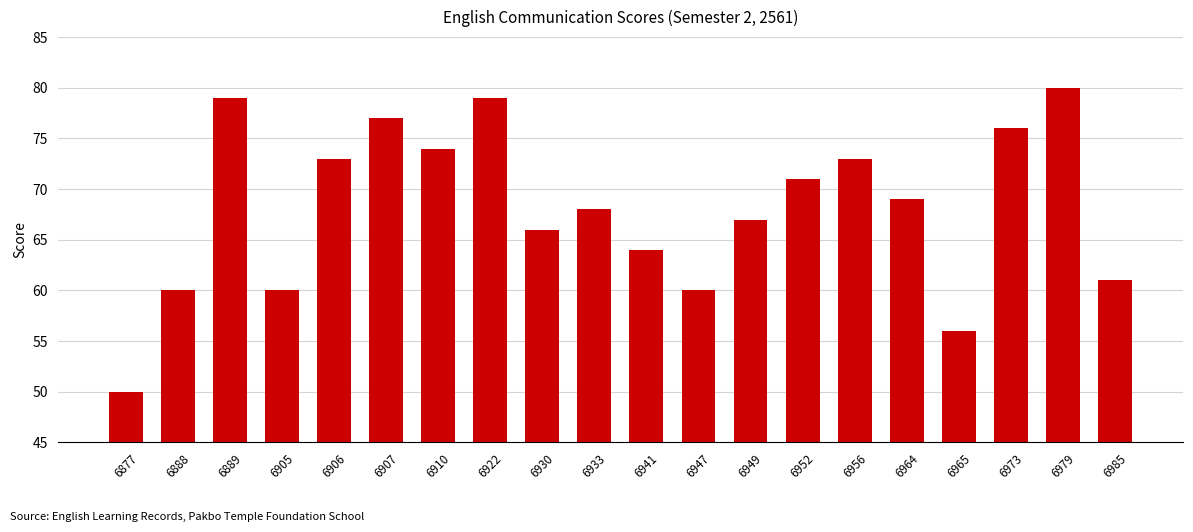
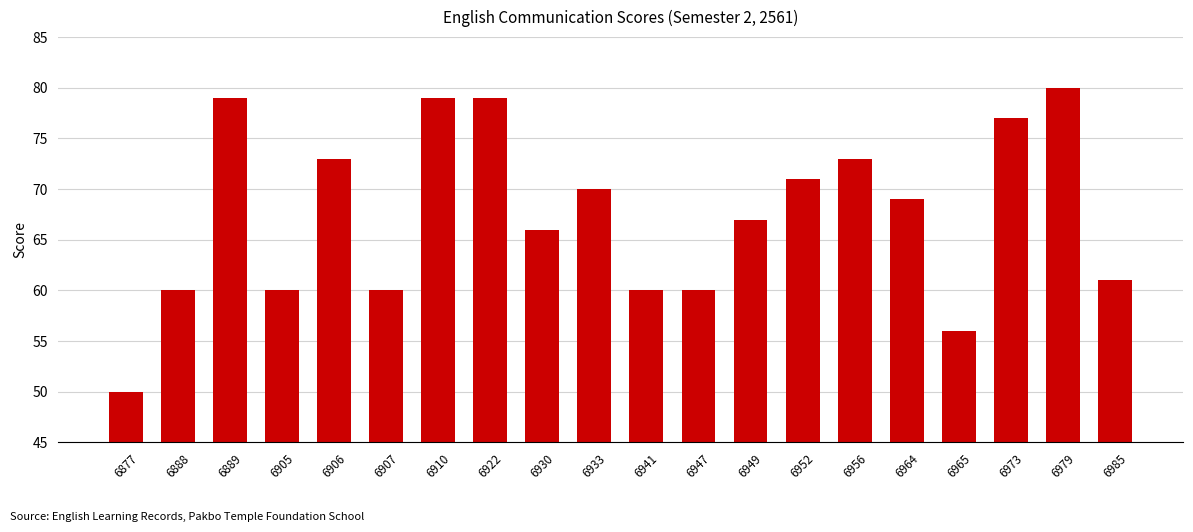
  {
    "6877": 50,
    "6888": 60,
    "6889": 79,
    "6905": 60,
    "6906": 73,
-   "6907": 77,
-   "6910": 74,
+   "6907": 60,
+   "6910": 79,
    "6922": 79,
    "6930": 66,
-   "6933": 68,
-   "6941": 64,
+   "6933": 70,
+   "6941": 60,
    "6947": 60,
    "6949": 67,
    "6952": 71,
    "6956": 73,
    "6964": 69,
    "6965": 56,
-   "6973": 76,
+   "6973": 77,
    "6979": 80,
    "6985": 61
  }
